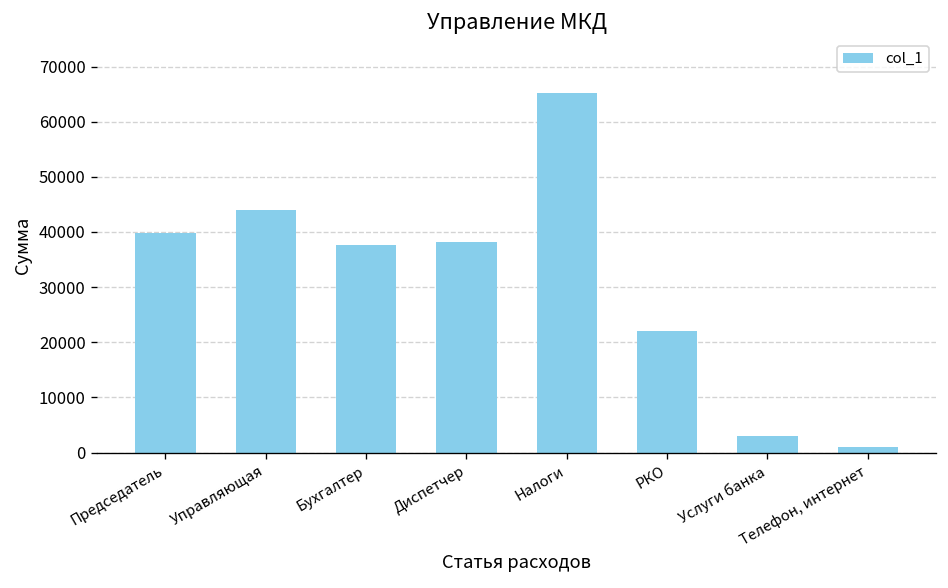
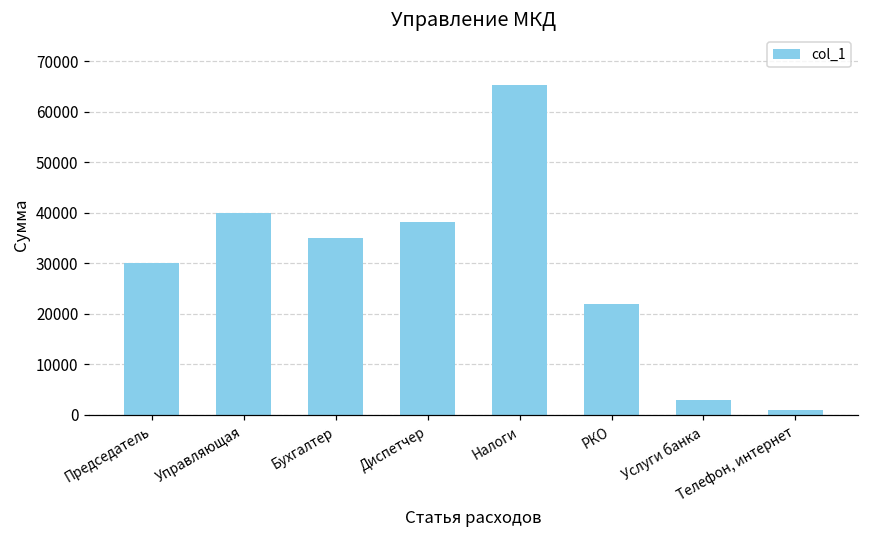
  {
-   "Председатель": 40000,
-   "Управляющая": 44000,
-   "Бухгалтер": 38000,
+   "Председатель": 30000,
+   "Управляющая": 40000,
+   "Бухгалтер": 35000,
    "Диспетчер": 38000,
    "Налоги": 65000,
    "РКО": 22000,
    "Услуги банка": 3000,
    "Телефон, интернет": 1000
  }
